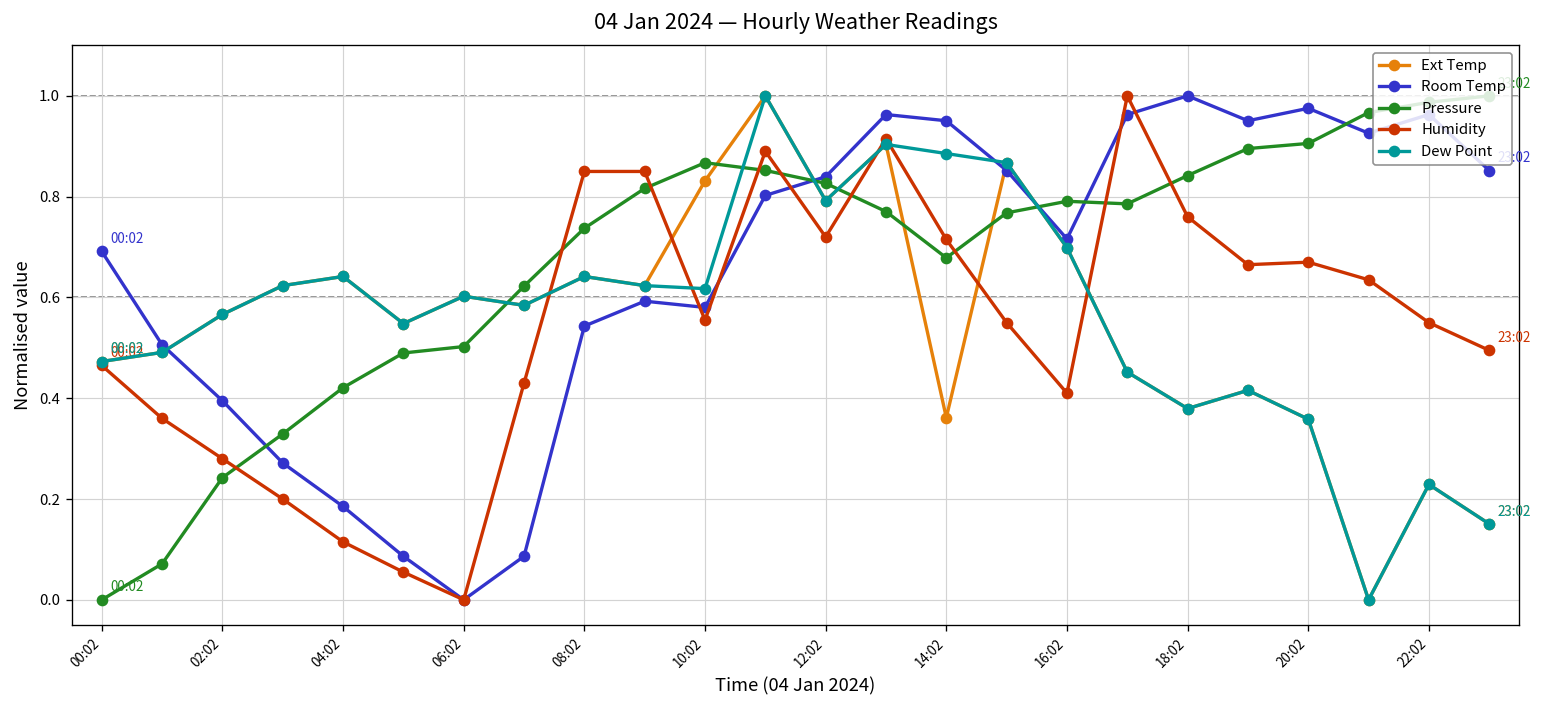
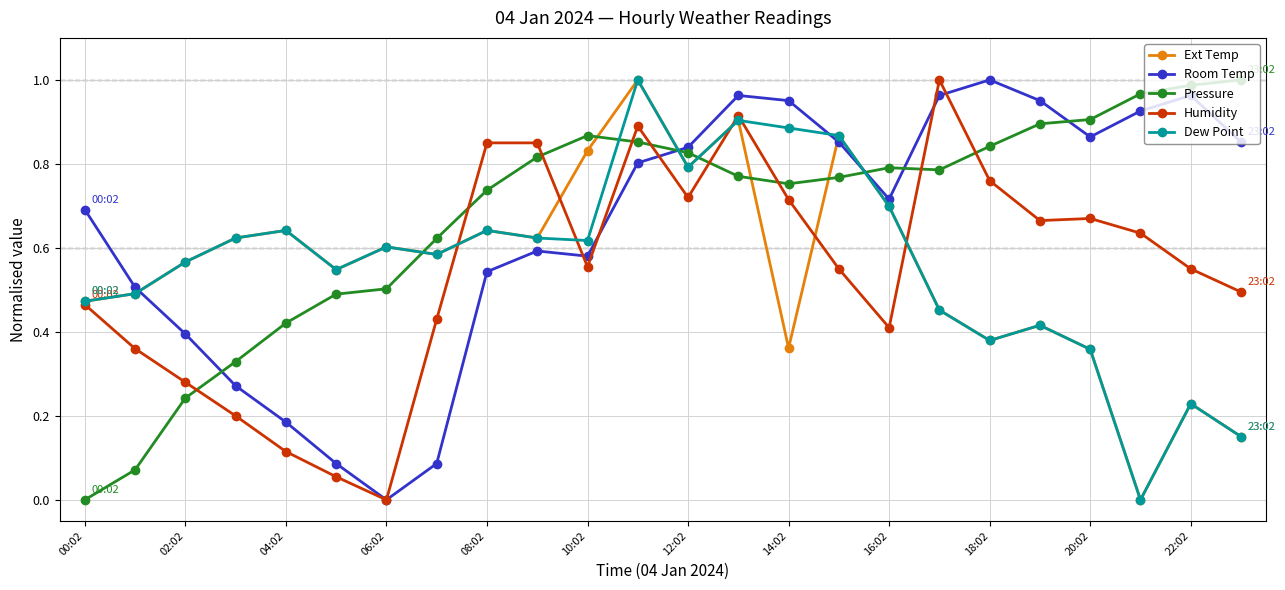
  {
    "Ext Temp": {
      "10:02": 0.83,
      "14:02": 0.36
    },
    "Room Temp": {
      "02:02": 0.40,
      "04:02": 0.19,
      "08:02": 0.54,
      "10:02": 0.58,
      "12:02": 0.84,
      "14:02": 0.95,
      "16:02": 0.72,
      "18:02": 1.00,
-     "20:02": 0.98
+     "20:02": 0.86
    },
    "Pressure": {
      "02:02": 0.24,
      "04:02": 0.42,
      "06:02": 0.50,
      "08:02": 0.74,
      "10:02": 0.87,
      "12:02": 0.83,
-     "14:02": 0.68,
+     "14:02": 0.75,
      "16:02": 0.79,
      "18:02": 0.84,
      "20:02": 0.91
    },
    "Humidity": {
      "02:02": 0.28,
      "04:02": 0.12,
      "08:02": 0.85,
      "10:02": 0.55,
      "12:02": 0.72,
      "14:02": 0.71,
      "16:02": 0.41,
      "18:02": 0.76,
      "20:02": 0.67,
      "22:02": 0.55
    },
    "Dew Point": {
      "10:02": 0.62,
      "14:02": 0.89
    }
  }
